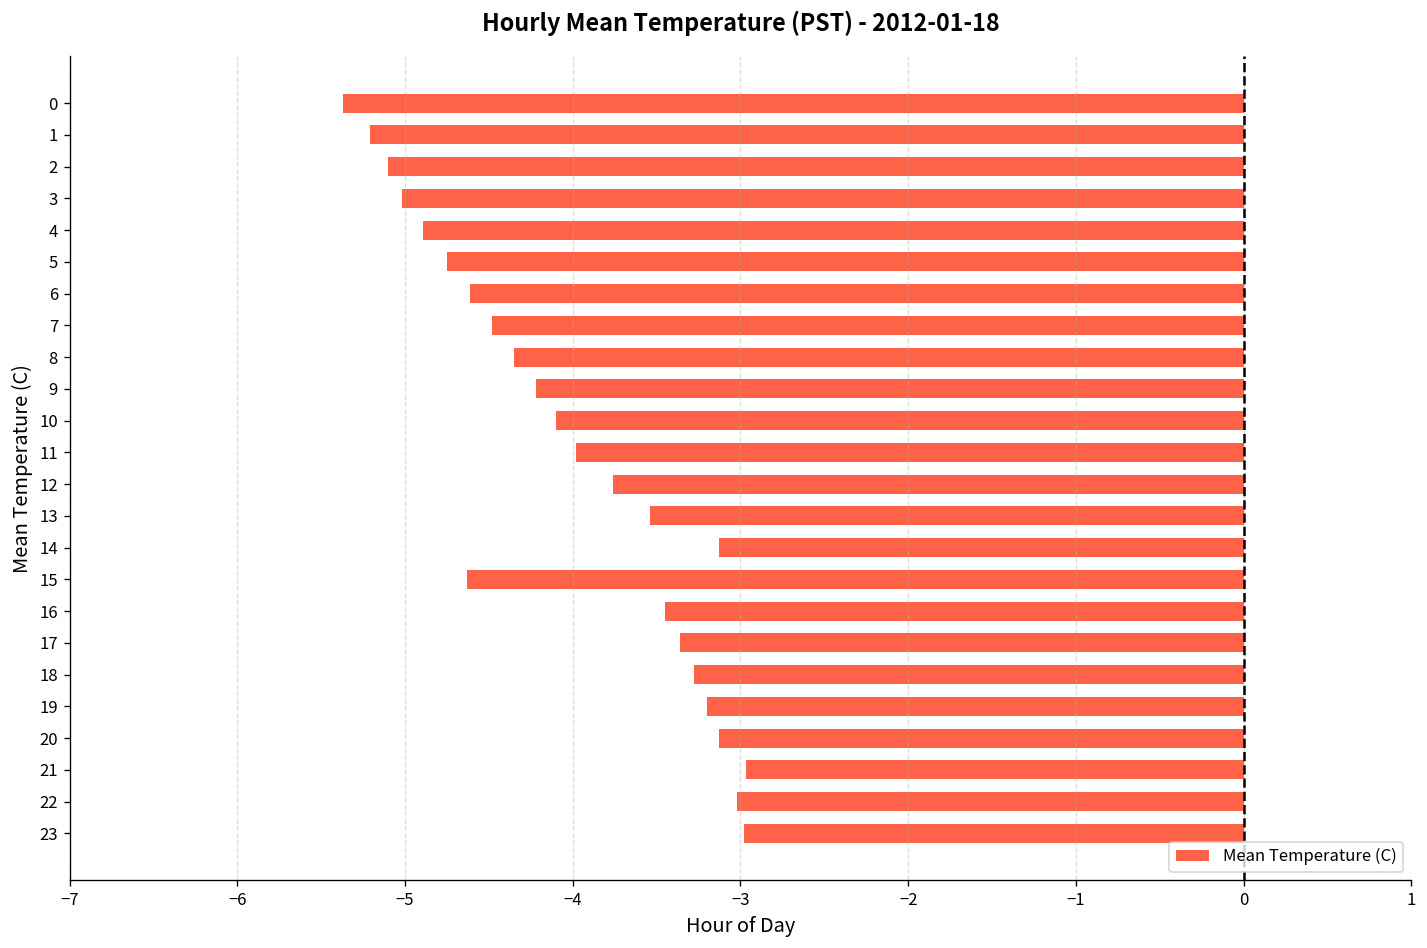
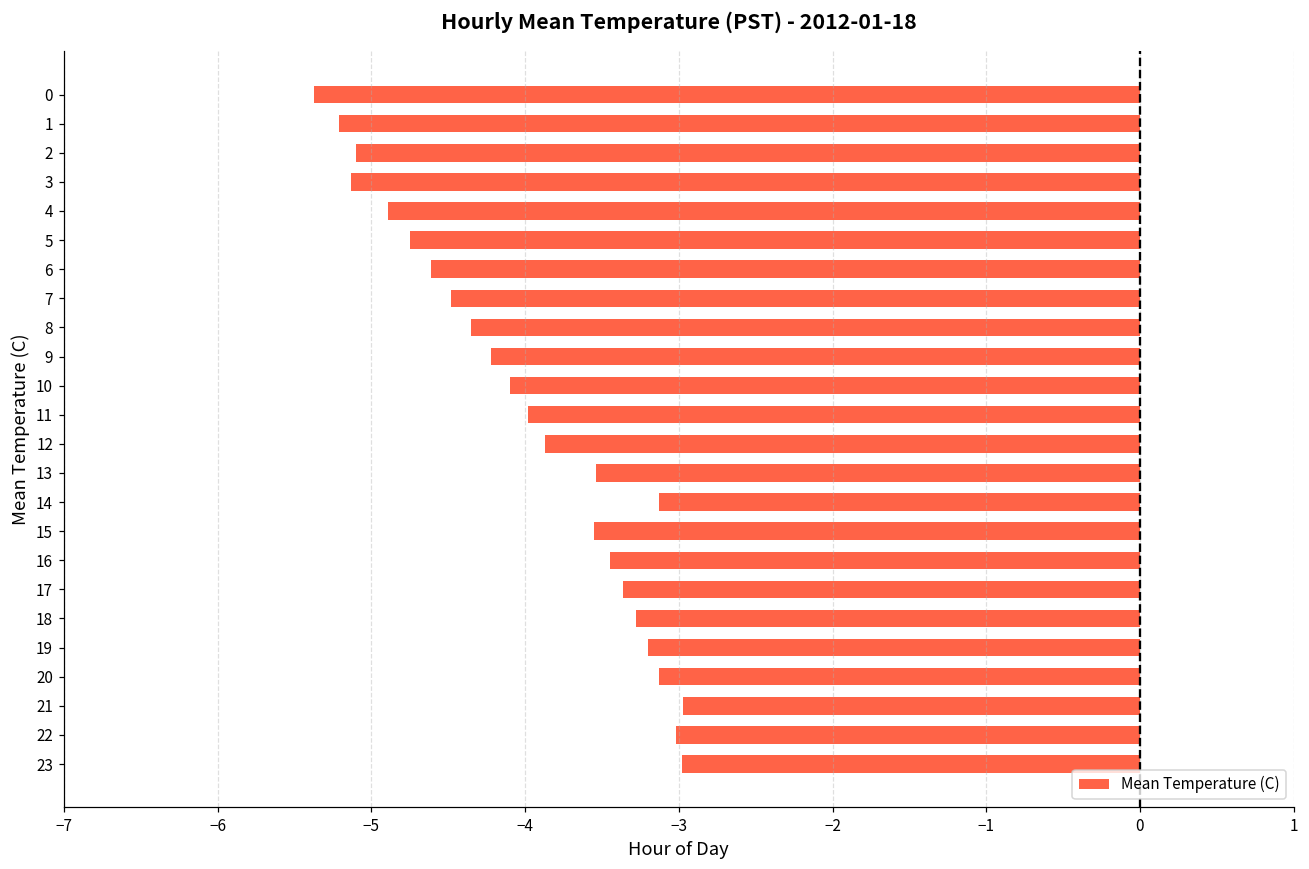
  {
    "0": -5.37,
    "1": -5.21,
    "2": -5.10,
-   "3": -5.02,
+   "3": -5.13,
    "4": -4.89,
    "5": -4.75,
    "6": -4.61,
    "7": -4.48,
    "8": -4.35,
    "9": -4.22,
    "10": -4.10,
    "11": -3.98,
-   "12": -3.76,
+   "12": -3.87,
    "13": -3.54,
    "14": -3.13,
-   "15": -4.63,
+   "15": -3.55,
    "16": -3.45,
    "17": -3.36,
    "18": -3.28,
    "19": -3.20,
    "20": -3.13,
    "21": -2.97,
    "22": -3.02,
    "23": -2.98
  }
